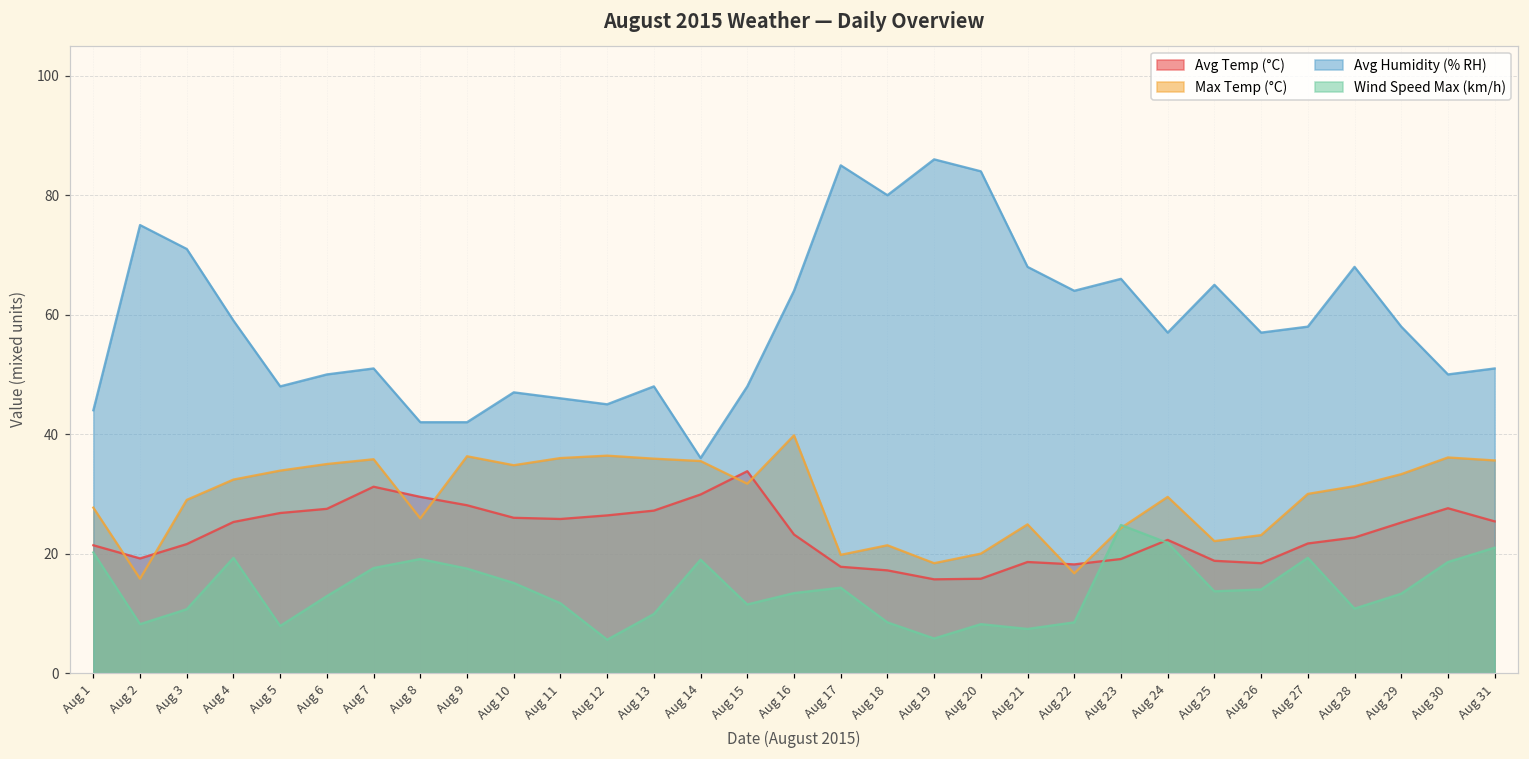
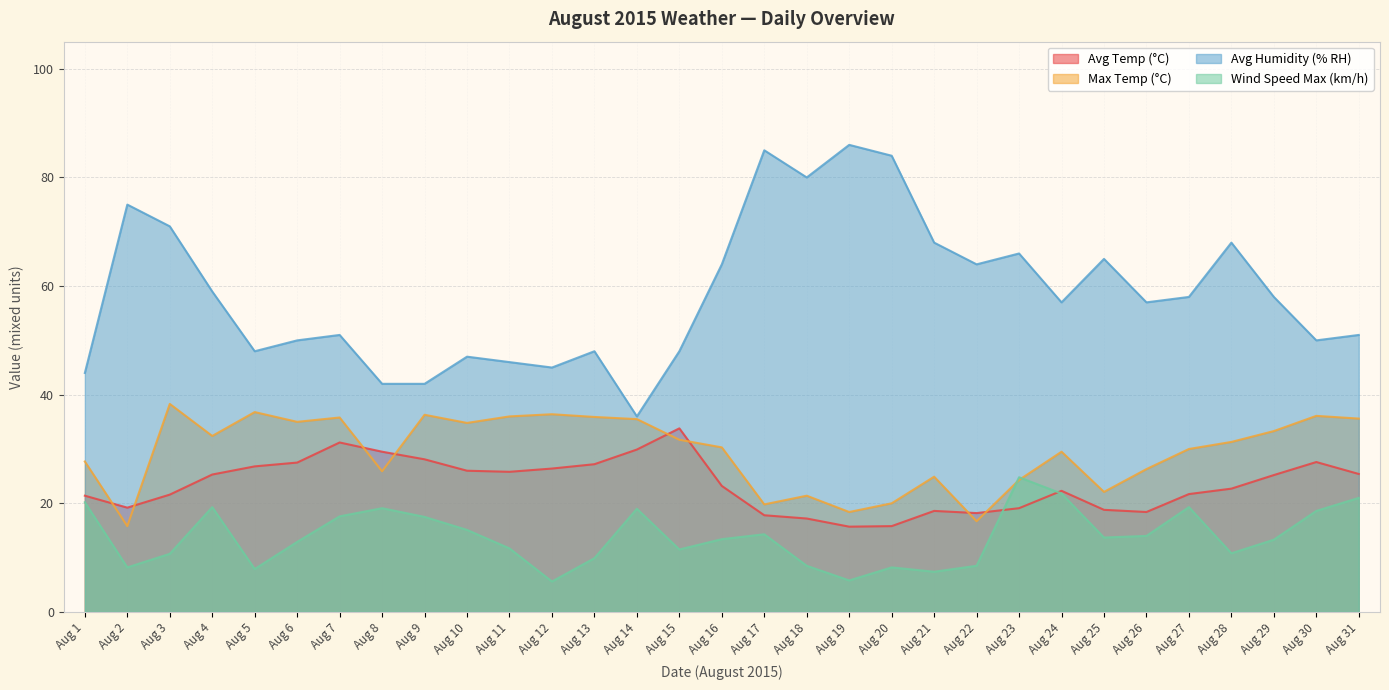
  {
    "Avg Temp (°C)": {
      "Aug 1": 21,
      "Aug 2": 19,
      "Aug 3": 22,
      "Aug 4": 25,
      "Aug 5": 27,
      "Aug 6": 28,
      "Aug 7": 31,
      "Aug 8": 30,
      "Aug 9": 28,
      "Aug 10": 26,
      "Aug 11": 26,
      "Aug 12": 26,
      "Aug 13": 27,
      "Aug 14": 30,
      "Aug 15": 34,
      "Aug 16": 23,
      "Aug 17": 18,
      "Aug 18": 17,
      "Aug 19": 16,
      "Aug 20": 16,
      "Aug 21": 19,
      "Aug 22": 18,
      "Aug 23": 19,
      "Aug 24": 22,
      "Aug 25": 19,
      "Aug 26": 18,
      "Aug 27": 22,
      "Aug 28": 23,
      "Aug 29": 25,
      "Aug 30": 28,
      "Aug 31": 25
    },
    "Max Temp (°C)": {
      "Aug 1": 28,
      "Aug 2": 16,
-     "Aug 3": 29,
+     "Aug 3": 38,
      "Aug 4": 32,
-     "Aug 5": 34,
+     "Aug 5": 37,
      "Aug 6": 35,
      "Aug 7": 36,
      "Aug 8": 26,
      "Aug 9": 36,
      "Aug 10": 35,
      "Aug 11": 36,
      "Aug 12": 36,
      "Aug 13": 36,
      "Aug 14": 36,
      "Aug 15": 32,
-     "Aug 16": 40,
+     "Aug 16": 30,
      "Aug 17": 20,
      "Aug 18": 21,
      "Aug 19": 18,
      "Aug 20": 20,
      "Aug 21": 25,
      "Aug 22": 17,
      "Aug 23": 24,
      "Aug 24": 30,
      "Aug 25": 22,
-     "Aug 26": 23,
+     "Aug 26": 26,
      "Aug 27": 30,
      "Aug 28": 31,
      "Aug 29": 33,
      "Aug 30": 36,
      "Aug 31": 36
    }
  }
